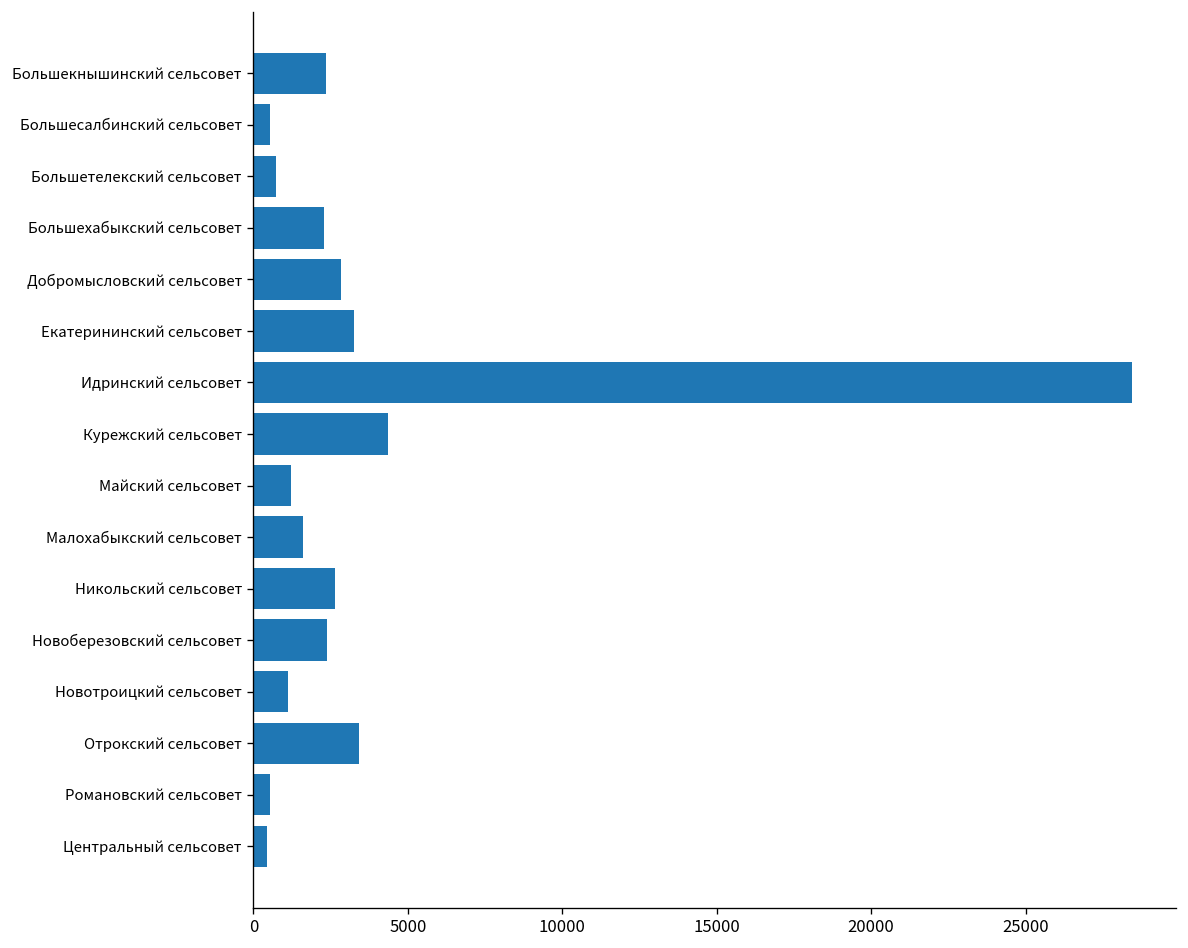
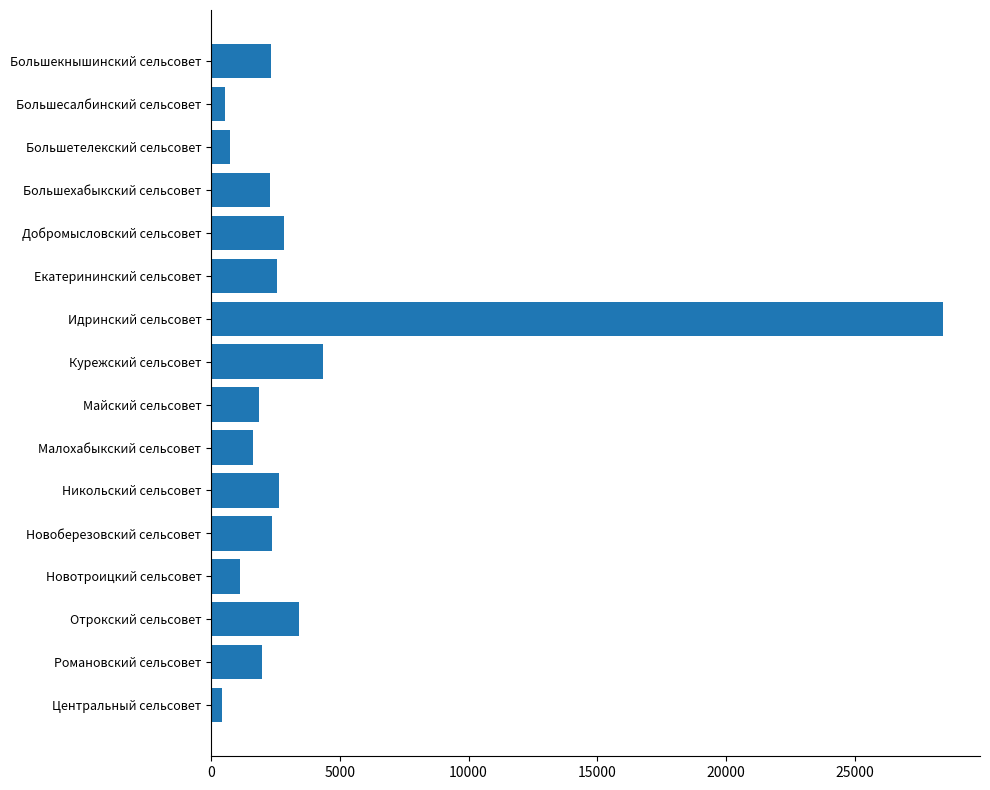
  {
    "Большекнышинский сельсовет": 2300,
    "Большесалбинский сельсовет": 500,
    "Большетелекский сельсовет": 700,
    "Большехабыкский сельсовет": 2300,
    "Добромысловский сельсовет": 2800,
-   "Екатерининский сельсовет": 3300,
+   "Екатерининский сельсовет": 2600,
    "Идринский сельсовет": 28400,
    "Курежский сельсовет": 4400,
-   "Майский сельсовет": 1200,
+   "Майский сельсовет": 1800,
    "Малохабыкский сельсовет": 1600,
    "Никольский сельсовет": 2600,
    "Новоберезовский сельсовет": 2400,
    "Новотроицкий сельсовет": 1100,
    "Отрокский сельсовет": 3400,
-   "Романовский сельсовет": 500,
+   "Романовский сельсовет": 2000,
    "Центральный сельсовет": 400
  }
